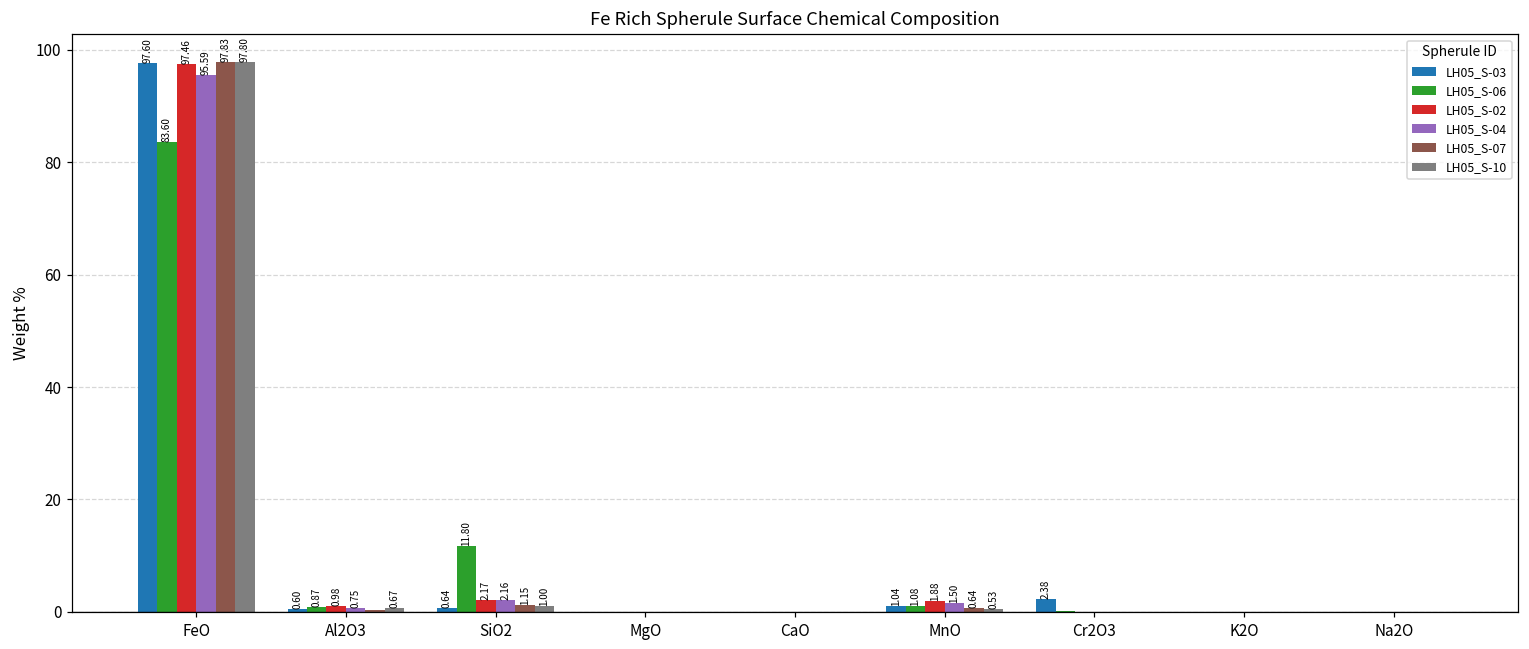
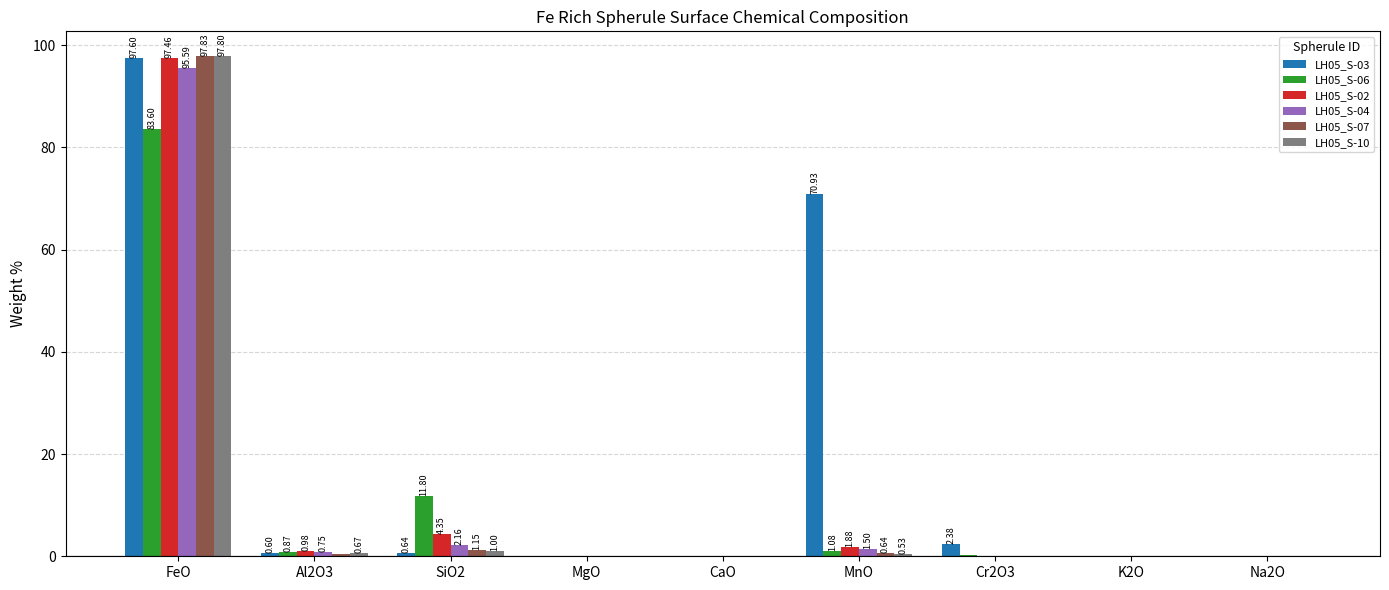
  {
    "LH05_S-03": {
      "FeO": 97.60,
      "Al2O3": 0.60,
      "SiO2": 0.64,
-     "MnO": 1.04,
+     "MnO": 70.93,
      "Cr2O3": 2.38
    },
    "LH05_S-06": {
      "FeO": 83.60,
      "Al2O3": 0.87,
      "SiO2": 11.80,
      "MnO": 1.08
    },
    "LH05_S-02": {
      "FeO": 97.46,
      "Al2O3": 0.98,
-     "SiO2": 2.17,
+     "SiO2": 4.35,
      "MnO": 1.88
    },
    "LH05_S-04": {
      "FeO": 95.59,
      "Al2O3": 0.75,
      "SiO2": 2.16,
      "MnO": 1.50
    },
    "LH05_S-07": {
      "FeO": 97.83,
      "SiO2": 1.15,
      "MnO": 0.64
    },
    "LH05_S-10": {
      "FeO": 97.80,
      "Al2O3": 0.67,
      "SiO2": 1.00,
      "MnO": 0.53
    }
  }
